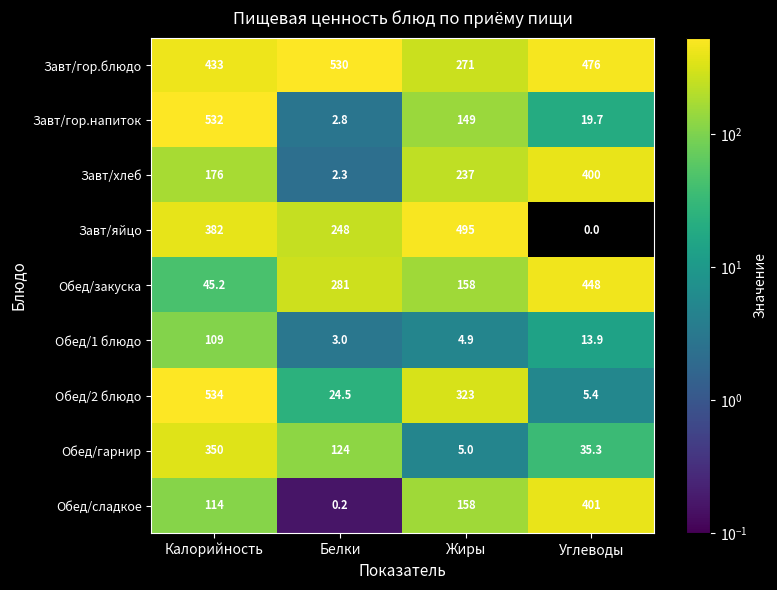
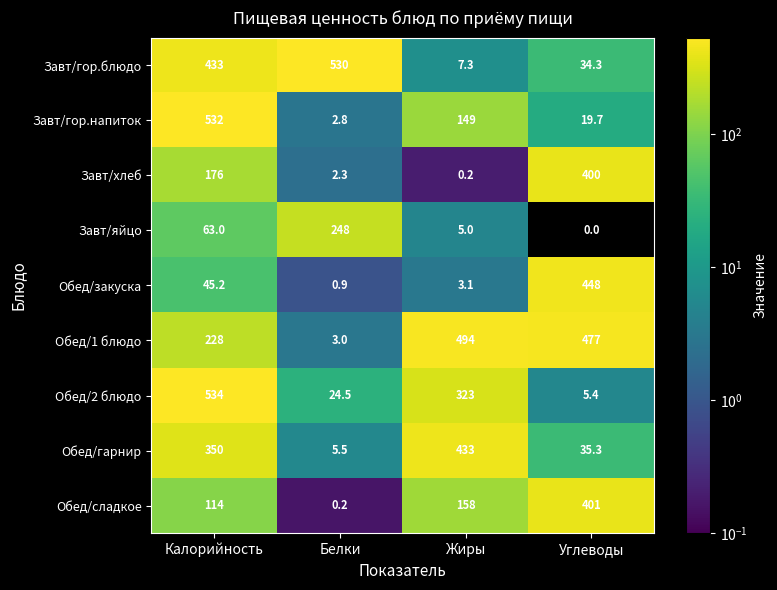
  {
    "Завт/гор.блюдо": {
      "Калорийность": 433,
      "Белки": 530,
-     "Жиры": 271,
-     "Углеводы": 476
+     "Жиры": 7.3,
+     "Углеводы": 34.3
    },
    "Завт/гор.напиток": {
      "Калорийность": 532,
      "Белки": 2.8,
      "Жиры": 149,
      "Углеводы": 19.7
    },
    "Завт/хлеб": {
      "Калорийность": 176,
      "Белки": 2.3,
-     "Жиры": 237,
+     "Жиры": 0.2,
      "Углеводы": 400
    },
    "Завт/яйцо": {
-     "Калорийность": 382,
+     "Калорийность": 63.0,
      "Белки": 248,
-     "Жиры": 495,
+     "Жиры": 5.0,
      "Углеводы": 0.0
    },
    "Обед/закуска": {
      "Калорийность": 45.2,
-     "Белки": 281,
-     "Жиры": 158,
+     "Белки": 0.9,
+     "Жиры": 3.1,
      "Углеводы": 448
    },
    "Обед/1 блюдо": {
-     "Калорийность": 109,
+     "Калорийность": 228,
      "Белки": 3.0,
-     "Жиры": 4.9,
-     "Углеводы": 13.9
+     "Жиры": 494,
+     "Углеводы": 477
    },
    "Обед/2 блюдо": {
      "Калорийность": 534,
      "Белки": 24.5,
      "Жиры": 323,
      "Углеводы": 5.4
    },
    "Обед/гарнир": {
      "Калорийность": 350,
-     "Белки": 124,
-     "Жиры": 5.0,
+     "Белки": 5.5,
+     "Жиры": 433,
      "Углеводы": 35.3
    },
    "Обед/сладкое": {
      "Калорийность": 114,
      "Белки": 0.2,
      "Жиры": 158,
      "Углеводы": 401
    }
  }
